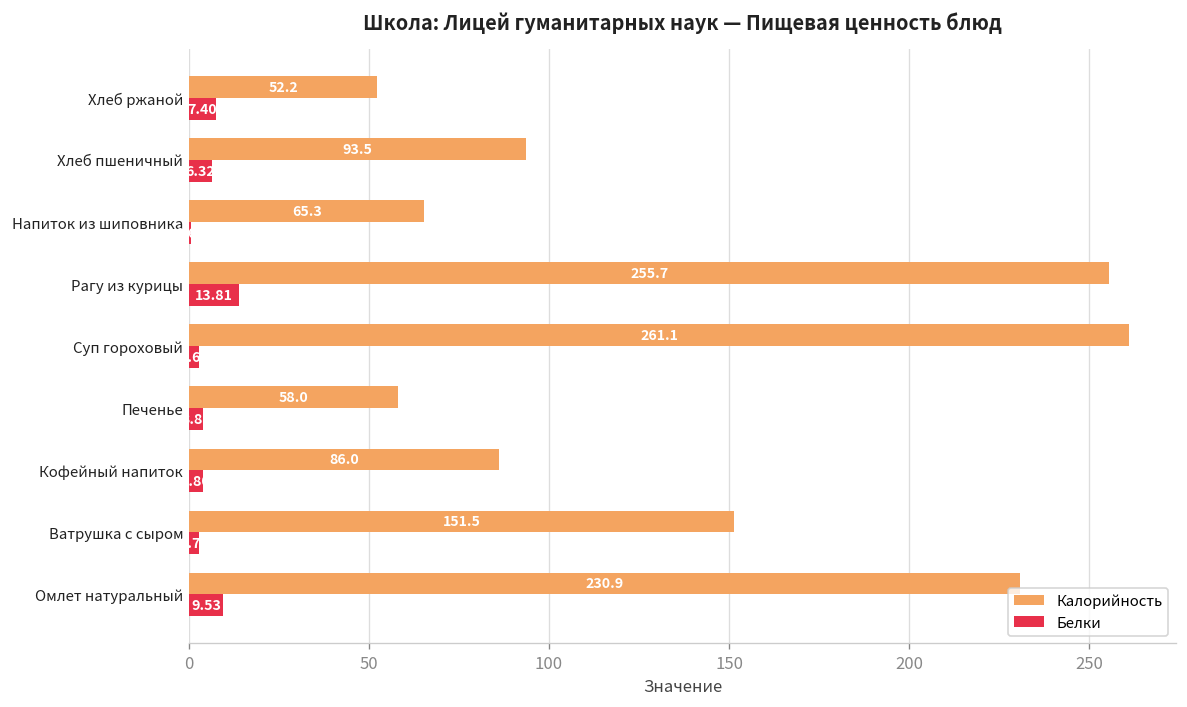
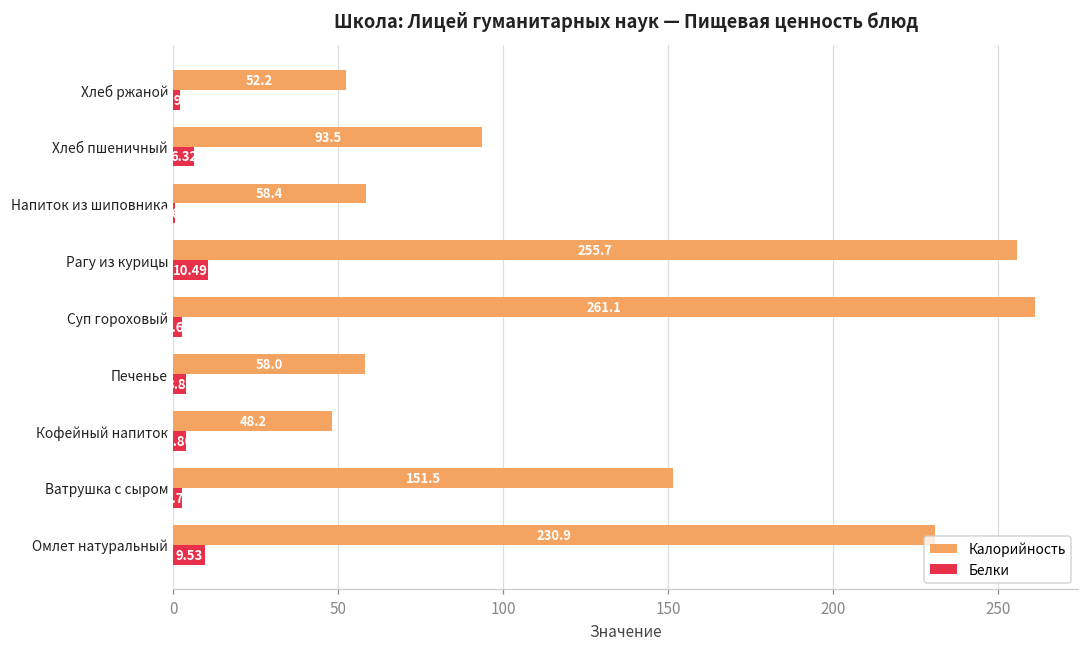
  {
    "Калорийность": {
      "Хлеб ржаной": 52.2,
      "Хлеб пшеничный": 93.5,
-     "Напиток из шиповника": 65.3,
+     "Напиток из шиповника": 58.4,
      "Рагу из курицы": 255.7,
      "Суп гороховый": 261.1,
      "Печенье": 58.0,
-     "Кофейный напиток": 86.0,
+     "Кофейный напиток": 48.2,
      "Ватрушка с сыром": 151.5,
      "Омлет натуральный": 230.9
    },
    "Белки": {
-     "Хлеб ржаной": 7,
+     "Хлеб ржаной": 2,
      "Хлеб пшеничный": 6.32,
-     "Рагу из курицы": 13.81,
+     "Рагу из курицы": 10.49,
      "Омлет натуральный": 9.53
    }
  }
